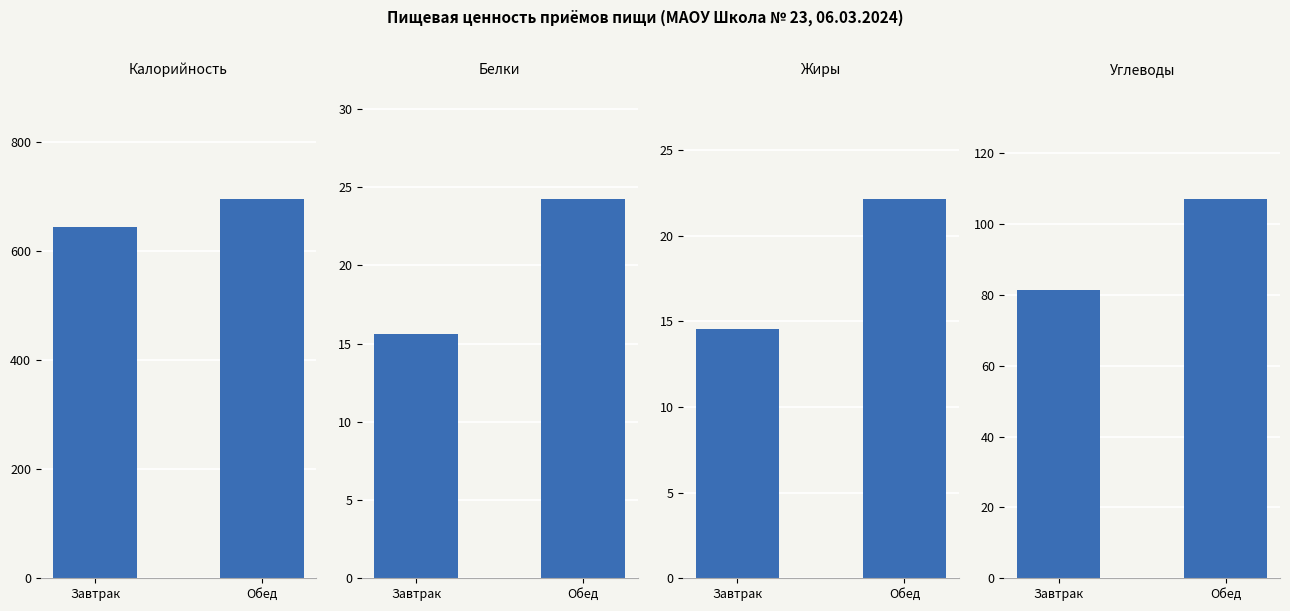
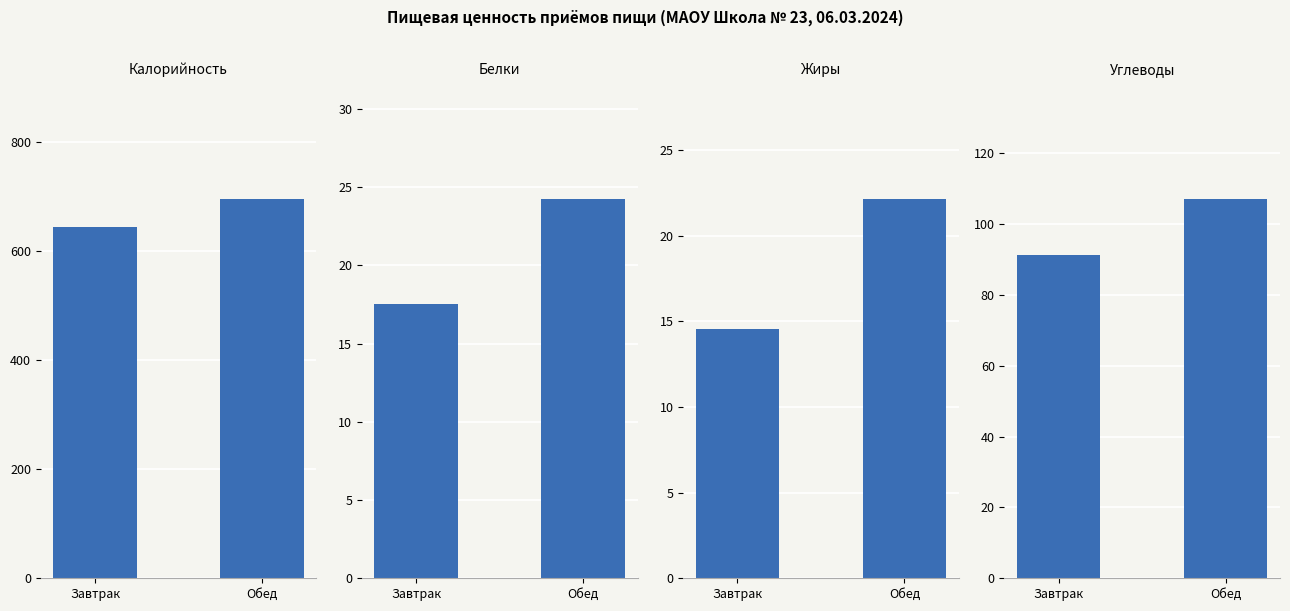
  {
    "Калорийность": {
      "Завтрак": 640,
      "Обед": 700
    },
    "Белки": {
-     "Завтрак": 15.6,
+     "Завтрак": 17.6,
      "Обед": 24.3
    },
    "Жиры": {
      "Завтрак": 14.6,
      "Обед": 22.2
    },
    "Углеводы": {
-     "Завтрак": 81,
+     "Завтрак": 91,
      "Обед": 107
    }
  }
